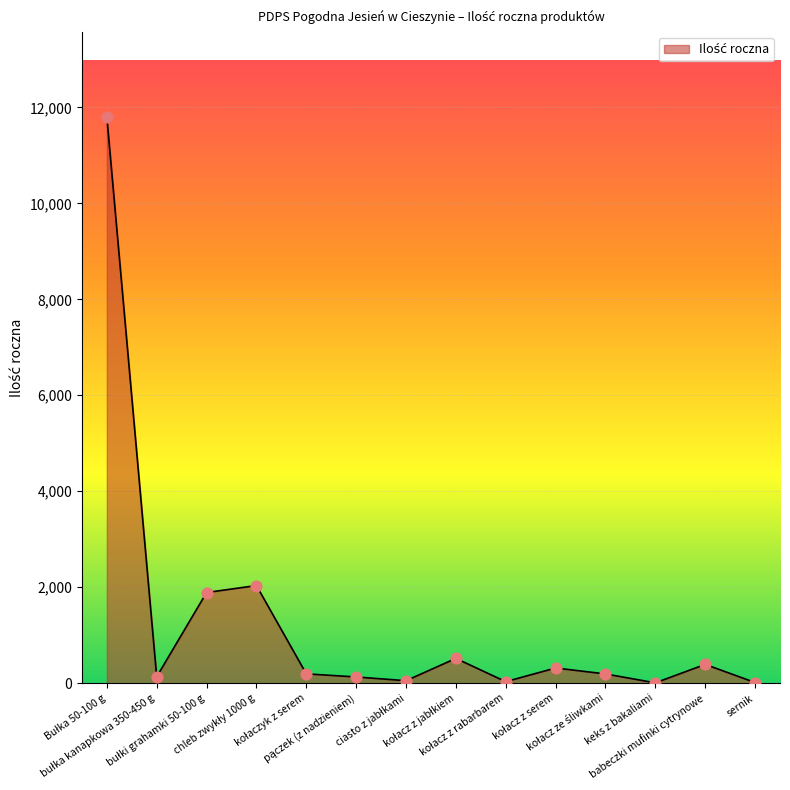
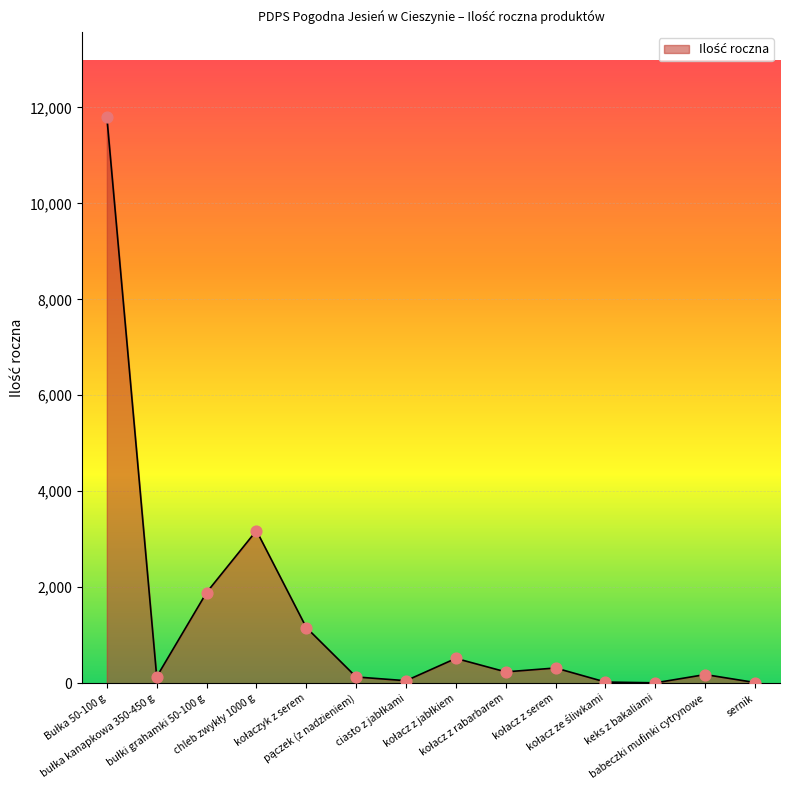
  {
    "Bułka 50-100 g": "11,800",
    "bułka kanapkowa 350-450 g": "100",
    "bułki grahamki 50-100 g": "1,900",
-   "chleb zwykły 1000 g": "2,000",
-   "kołaczyk z serem": "200",
+   "chleb zwykły 1000 g": "3,200",
+   "kołaczyk z serem": "1,200",
    "pączek (z nadzieniem)": "100",
    "ciasto z jabłkami": "100",
    "kołacz z jabłkiem": "500",
-   "kołacz z rabarbarem": "0",
+   "kołacz z rabarbarem": "200",
    "kołacz z serem": "300",
-   "kołacz ze śliwkami": "200",
+   "kołacz ze śliwkami": "0",
    "keks z bakaliami": "0",
-   "babeczki mufinki cytrynowe": "400",
+   "babeczki mufinki cytrynowe": "200",
    "sernik": "0"
  }
